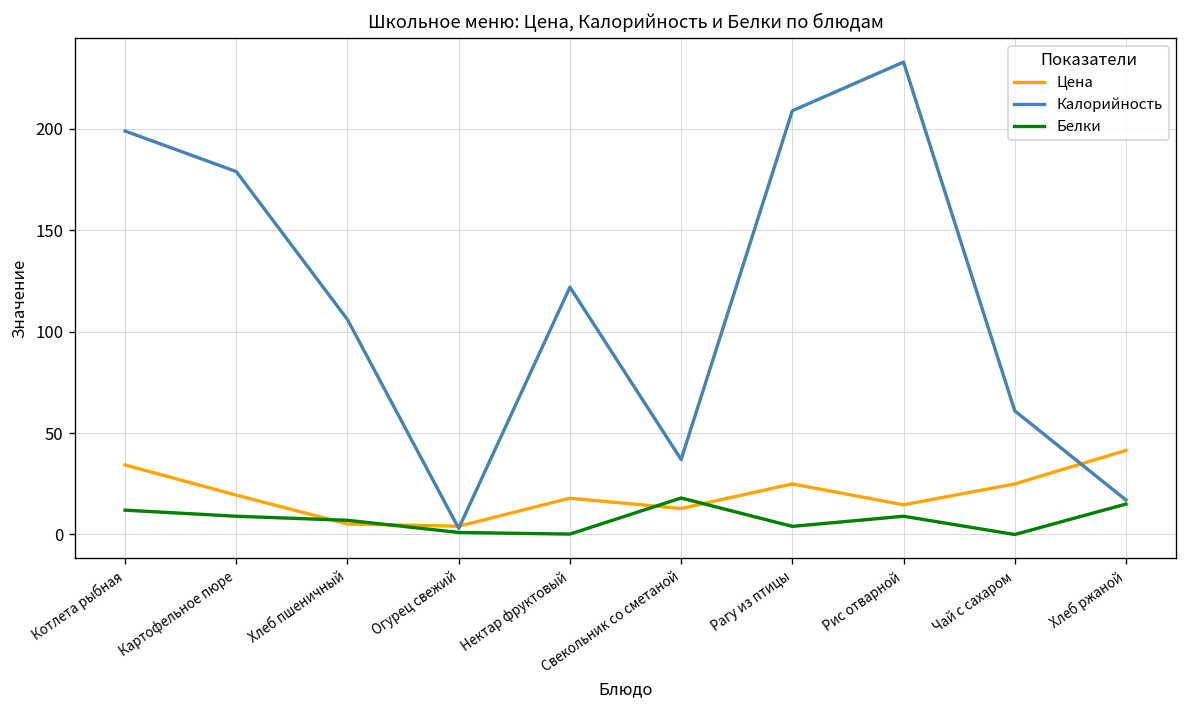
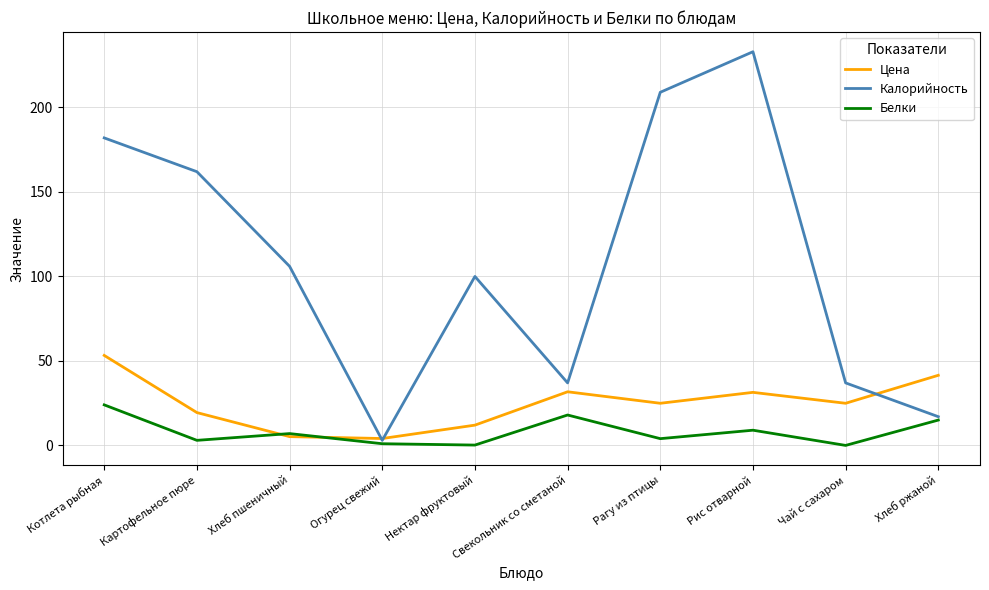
  {
    "Цена": {
-     "Котлета рыбная": 34,
+     "Котлета рыбная": 53,
      "Картофельное пюре": 19,
      "Хлеб пшеничный": 5,
-     "Нектар фруктовый": 18,
-     "Свекольник со сметаной": 13,
+     "Нектар фруктовый": 12,
+     "Свекольник со сметаной": 32,
      "Рагу из птицы": 25,
-     "Рис отварной": 15,
+     "Рис отварной": 31,
      "Чай с сахаром": 25,
      "Хлеб ржаной": 42
    },
    "Калорийность": {
-     "Котлета рыбная": 199,
-     "Картофельное пюре": 179,
+     "Котлета рыбная": 182,
+     "Картофельное пюре": 162,
      "Хлеб пшеничный": 106,
-     "Нектар фруктовый": 122,
+     "Нектар фруктовый": 100,
      "Свекольник со сметаной": 37,
      "Рагу из птицы": 209,
      "Рис отварной": 233,
-     "Чай с сахаром": 61,
+     "Чай с сахаром": 37,
      "Хлеб ржаной": 17
    },
    "Белки": {
-     "Котлета рыбная": 12,
-     "Картофельное пюре": 9,
+     "Котлета рыбная": 24,
+     "Картофельное пюре": 3,
      "Хлеб пшеничный": 7,
      "Огурец свежий": 1,
      "Нектар фруктовый": 0,
      "Свекольник со сметаной": 18,
      "Рагу из птицы": 4,
      "Рис отварной": 9,
      "Чай с сахаром": 0,
      "Хлеб ржаной": 15
    }
  }
